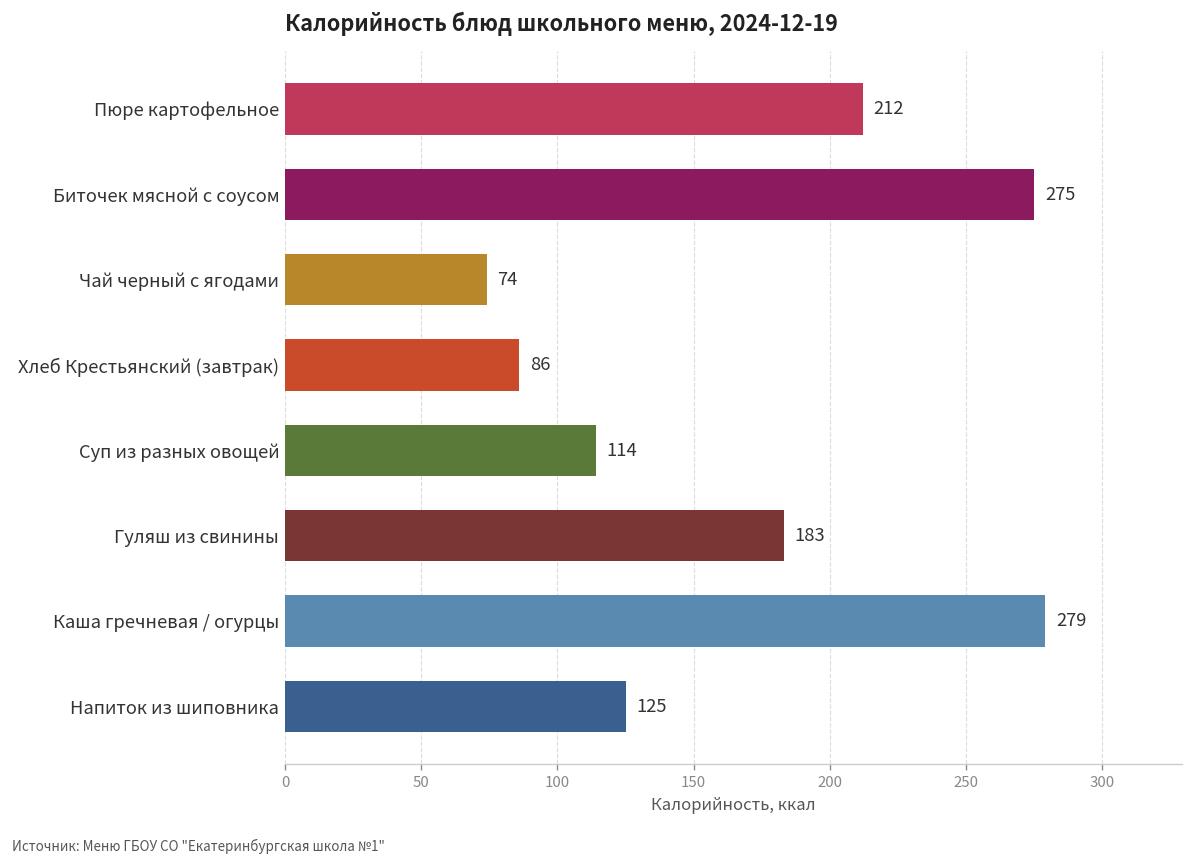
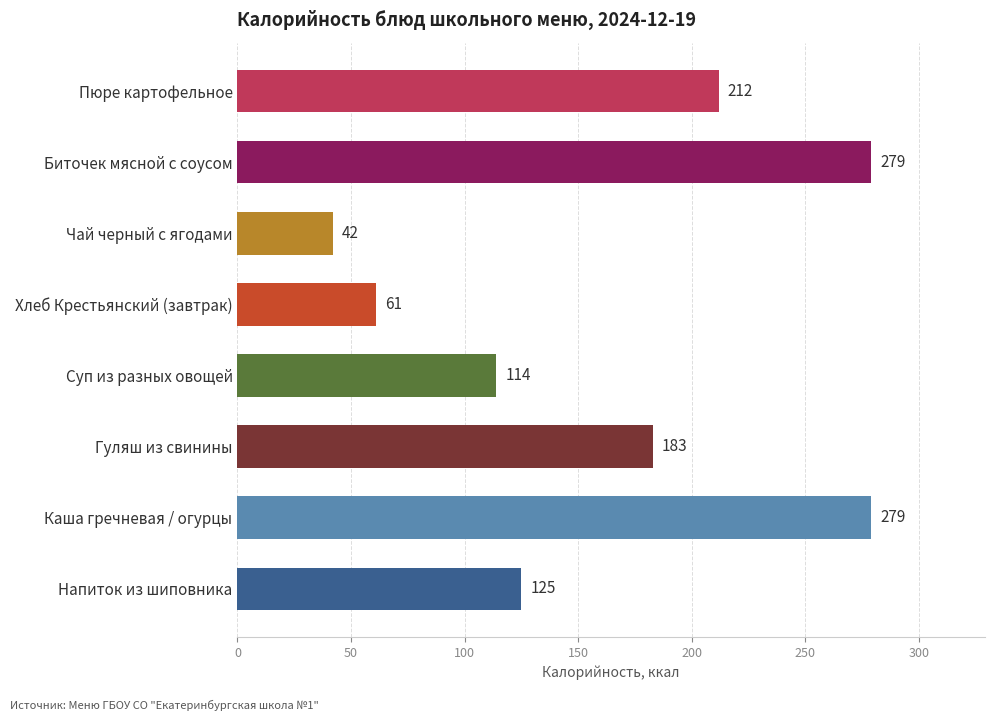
  {
    "Пюре картофельное": 212,
-   "Биточек мясной с соусом": 275,
-   "Чай черный с ягодами": 74,
-   "Хлеб Крестьянский (завтрак)": 86,
+   "Биточек мясной с соусом": 279,
+   "Чай черный с ягодами": 42,
+   "Хлеб Крестьянский (завтрак)": 61,
    "Суп из разных овощей": 114,
    "Гуляш из свинины": 183,
    "Каша гречневая / огурцы": 279,
    "Напиток из шиповника": 125
  }
